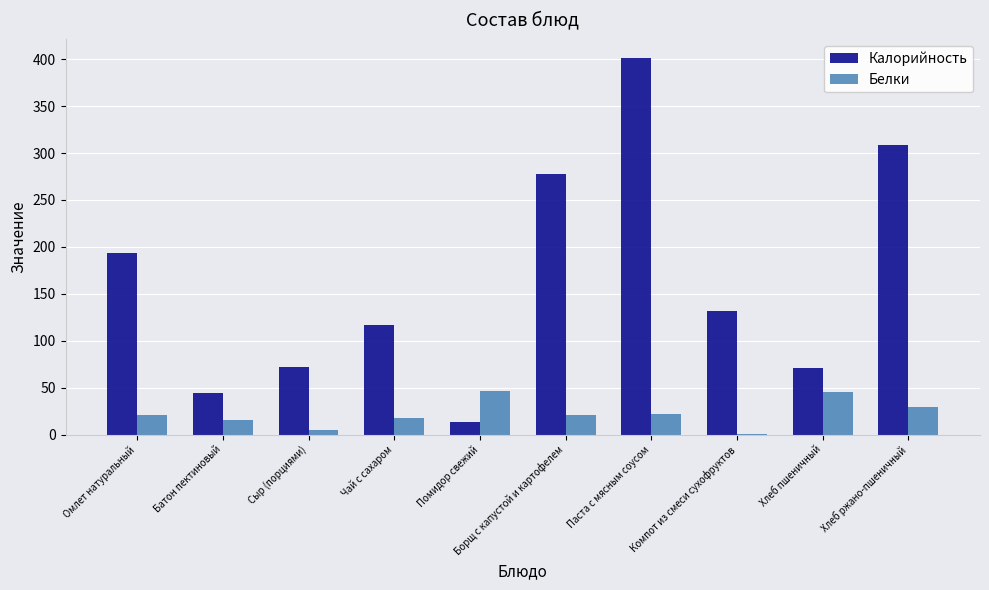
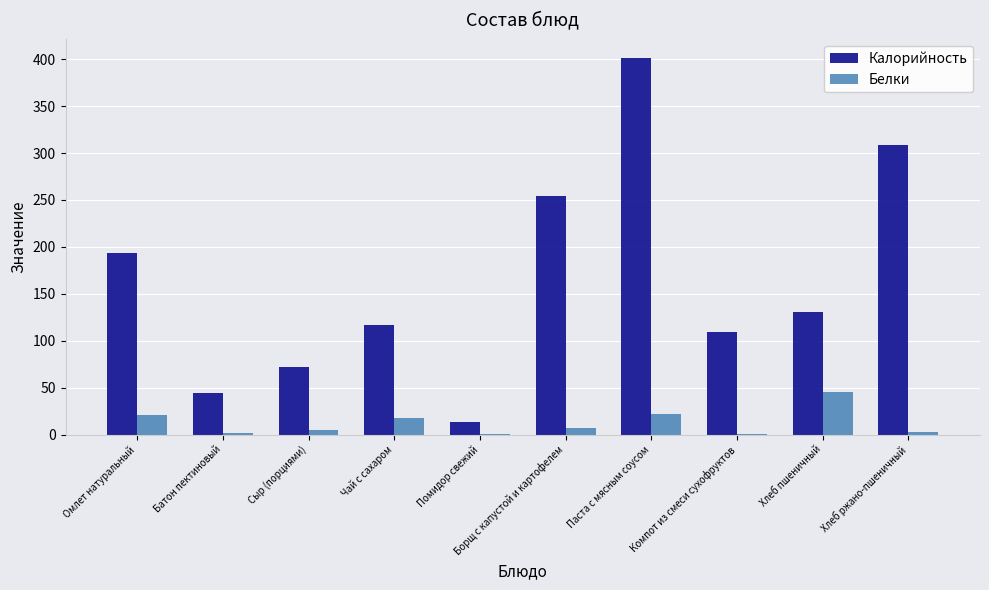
  {
    "Калорийность": {
      "Омлет натуральный": 190,
      "Батон пектиновый": 40,
      "Сыр (порциями)": 70,
      "Чай с сахаром": 120,
      "Помидор свежий": 10,
-     "Борщ с капустой и картофелем": 280,
+     "Борщ с капустой и картофелем": 250,
      "Паста с мясным соусом": 400,
-     "Компот из смеси сухофруктов": 130,
-     "Хлеб пшеничный": 70,
+     "Компот из смеси сухофруктов": 110,
+     "Хлеб пшеничный": 130,
      "Хлеб ржано-пшеничный": 310
    },
    "Белки": {
      "Омлет натуральный": 20,
-     "Батон пектиновый": 20,
+     "Батон пектиновый": 0,
      "Сыр (порциями)": 0,
      "Чай с сахаром": 20,
-     "Помидор свежий": 50,
-     "Борщ с капустой и картофелем": 20,
+     "Помидор свежий": 0,
+     "Борщ с капустой и картофелем": 10,
      "Паста с мясным соусом": 20,
      "Хлеб пшеничный": 50,
-     "Хлеб ржано-пшеничный": 30
+     "Хлеб ржано-пшеничный": 0
    }
  }
